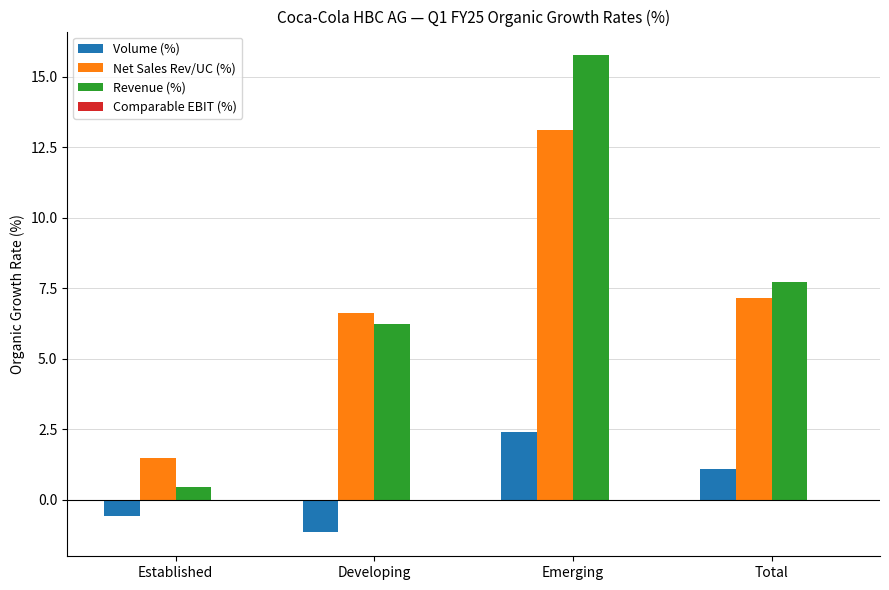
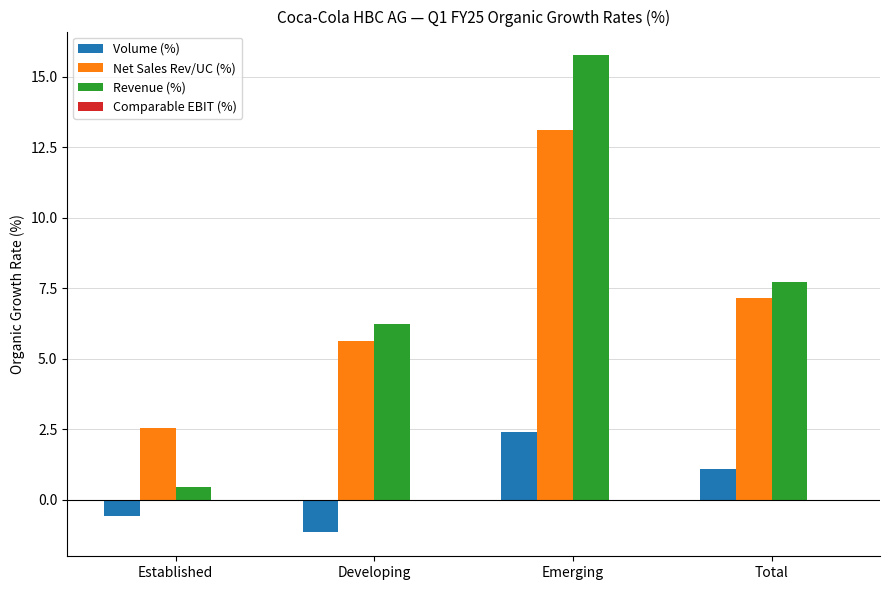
  {
    "Volume (%)": {
      "Established": -0.6,
      "Developing": -1.2,
      "Emerging": 2.4,
      "Total": 1.1
    },
    "Net Sales Rev/UC (%)": {
-     "Established": 1.5,
-     "Developing": 6.6,
+     "Established": 2.6,
+     "Developing": 5.6,
      "Emerging": 13.1,
      "Total": 7.2
    },
    "Revenue (%)": {
      "Established": 0.5,
      "Developing": 6.2,
      "Emerging": 15.8,
      "Total": 7.7
    },
    "Comparable EBIT (%)": {
      "Established": 0.0,
      "Developing": 0.0,
      "Emerging": 0.0,
      "Total": 0.0
    }
  }
